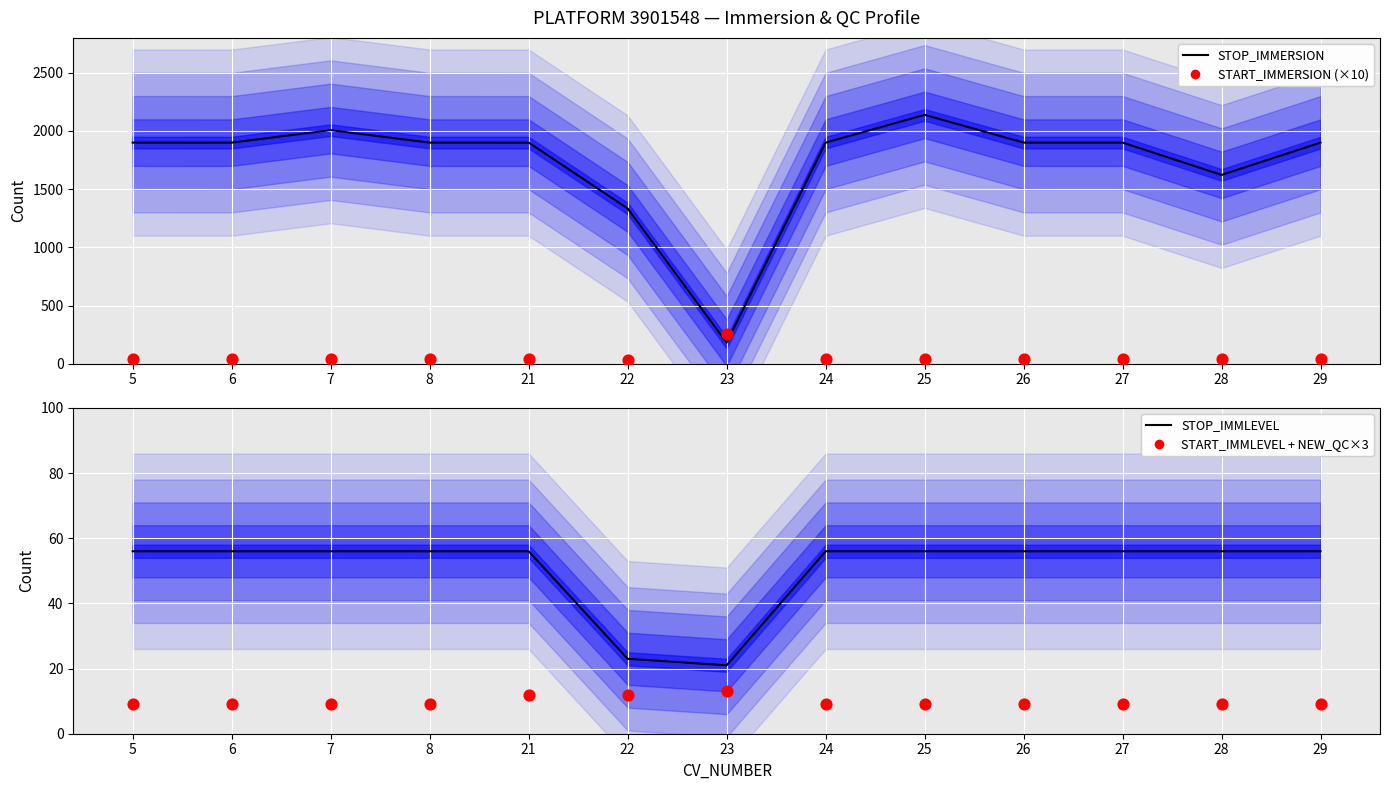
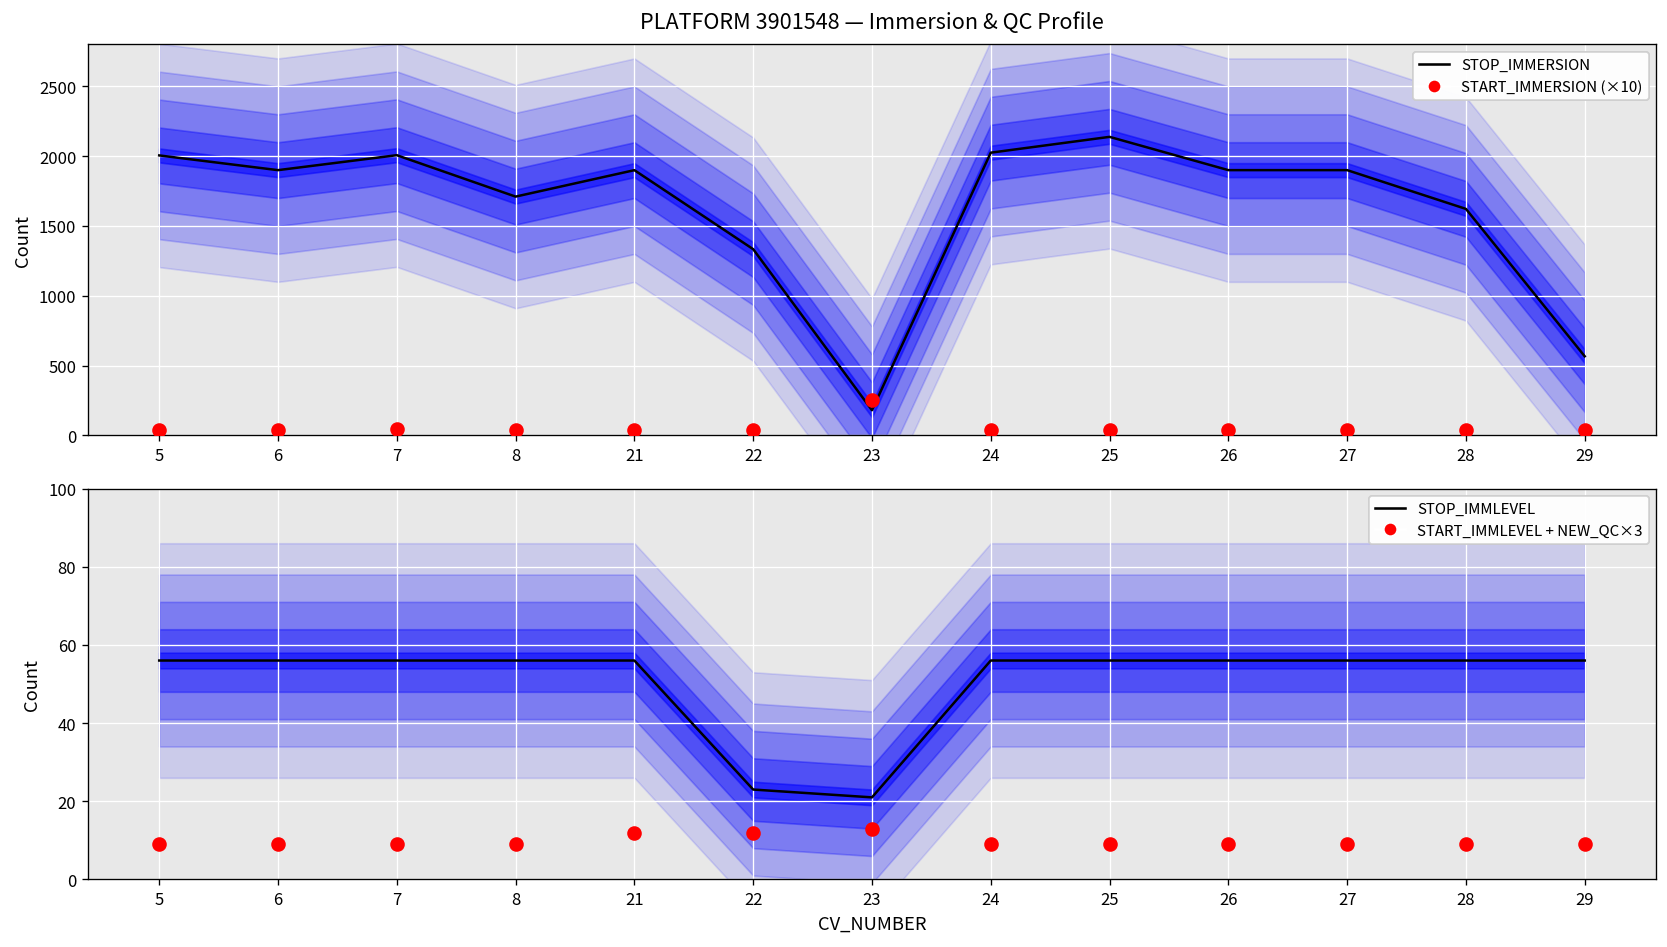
  {
    "PLATFORM 3901548 — Immersion & QC Profile": {
      "STOP_IMMERSION": {
-       "5": 1900,
+       "5": 2010,
        "6": 1900,
        "7": 2010,
-       "8": 1900,
+       "8": 1710,
        "21": 1900,
        "22": 1330,
        "23": 180,
-       "24": 1900,
+       "24": 2030,
        "25": 2140,
        "26": 1900,
        "27": 1900,
        "28": 1620,
-       "29": 1900
+       "29": 570
      }
    }
  }
